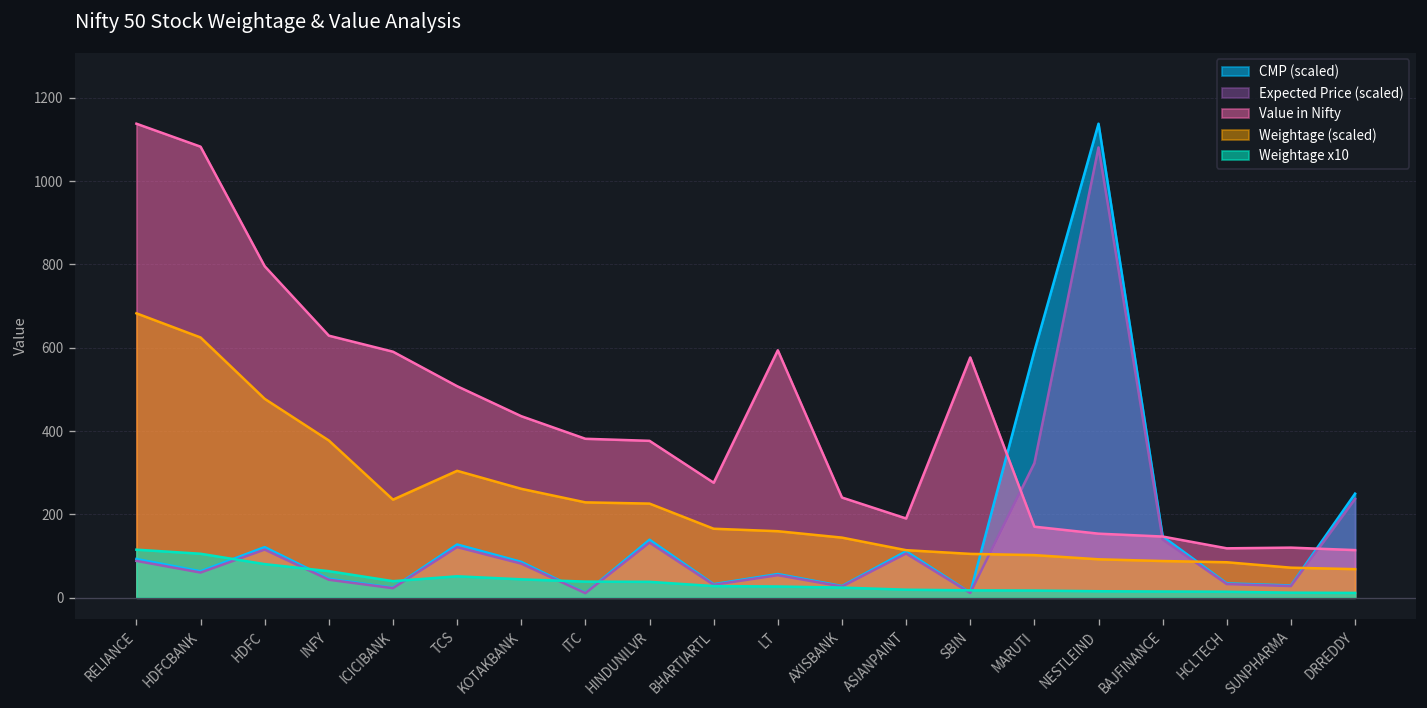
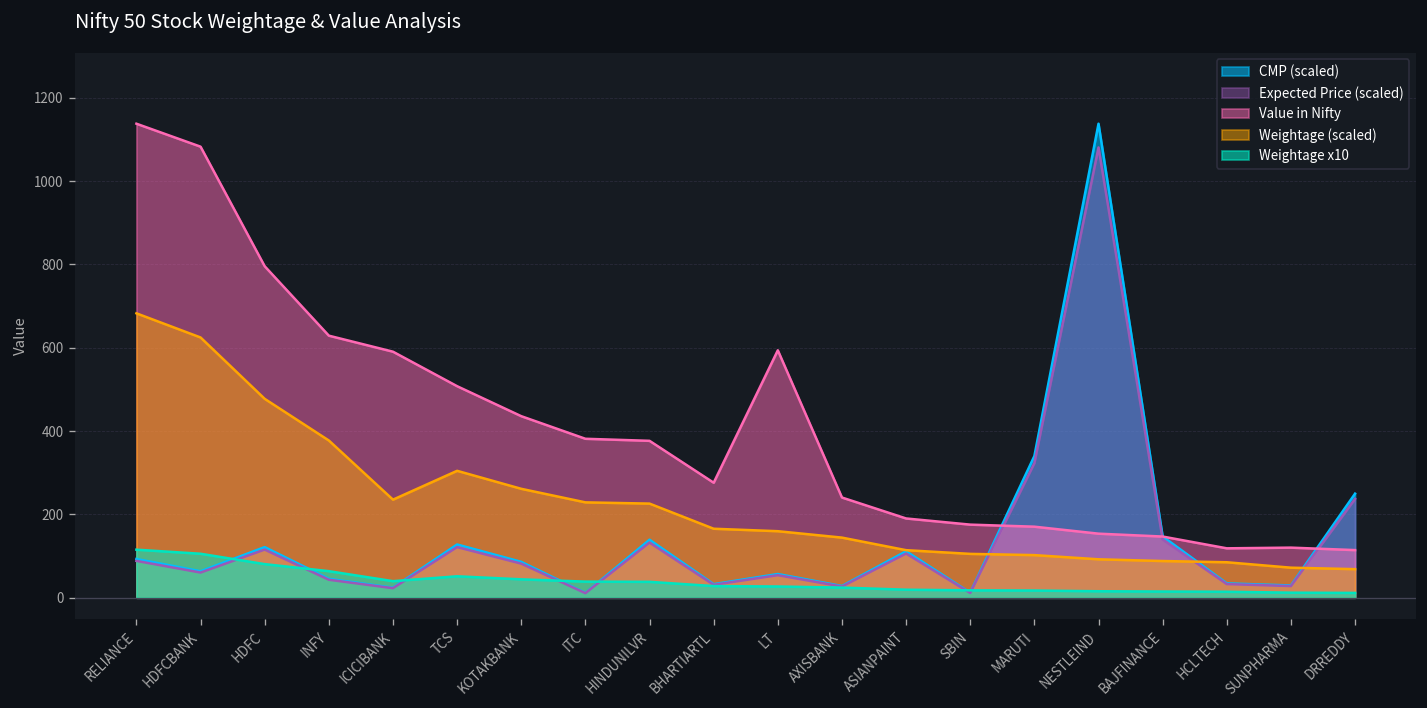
  {
    "CMP (scaled)": {
-     "MARUTI": 590,
+     "MARUTI": 340,
      "NESTLEIND": 1140,
      "DRREDDY": 250
    },
    "Expected Price (scaled)": {
      "MARUTI": 320,
      "NESTLEIND": 1080,
      "DRREDDY": 240
    },
    "Value in Nifty": {
      "RELIANCE": 1140,
      "HDFCBANK": 1080,
      "HDFC": 800,
      "INFY": 630,
      "ICICIBANK": 590,
      "TCS": 510,
      "KOTAKBANK": 440,
      "ITC": 380,
      "HINDUNILVR": 380,
      "BHARTIARTL": 280,
      "LT": 590,
      "AXISBANK": 240,
      "ASIANPAINT": 190,
-     "SBIN": 580,
+     "SBIN": 180,
      "MARUTI": 170,
      "NESTLEIND": 150,
      "HCLTECH": 120,
      "SUNPHARMA": 120,
      "DRREDDY": 110
    },
    "Weightage (scaled)": {
      "RELIANCE": 680,
      "HDFCBANK": 620,
      "HDFC": 480,
      "INFY": 380,
      "ICICIBANK": 240,
      "TCS": 300,
      "KOTAKBANK": 260,
      "ITC": 230,
      "HINDUNILVR": 230,
      "BHARTIARTL": 170,
      "LT": 160,
      "AXISBANK": 140,
      "SBIN": 110,
      "MARUTI": 100,
      "NESTLEIND": 90,
      "BAJFINANCE": 90,
      "HCLTECH": 90,
      "SUNPHARMA": 70,
      "DRREDDY": 70
    },
    "Weightage x10": {
      "RELIANCE": 120,
      "HDFCBANK": 110,
      "HDFC": 80,
      "INFY": 60,
      "ICICIBANK": 40,
      "TCS": 50,
      "KOTAKBANK": 40,
      "ITC": 40,
      "HINDUNILVR": 40,
      "LT": 30,
      "ASIANPAINT": 20,
      "MARUTI": 20,
      "NESTLEIND": 20,
      "BAJFINANCE": 10,
      "HCLTECH": 10,
      "SUNPHARMA": 10,
      "DRREDDY": 10
    }
  }
